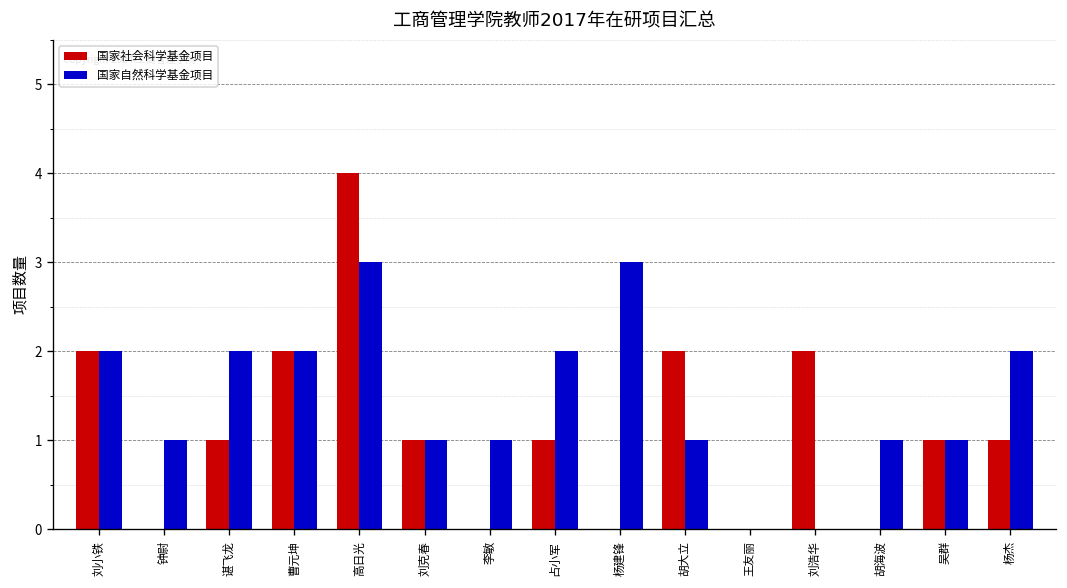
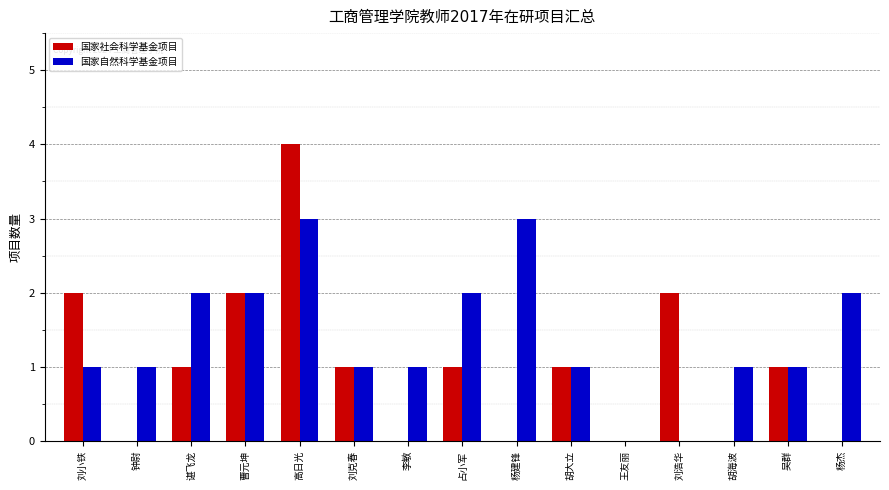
  {
    "国家社会科学基金项目": {
      "刘小铁": 2,
      "钟尉": 0,
      "谌飞龙": 1,
      "曹元坤": 2,
      "高日光": 4,
      "刘克春": 1,
      "李敏": 0,
      "占小军": 1,
      "杨建锋": 0,
-     "胡大立": 2,
+     "胡大立": 1,
      "王友丽": 0,
      "刘浩华": 2,
      "胡海波": 0,
      "吴群": 1,
-     "杨杰": 1
+     "杨杰": 0
    },
    "国家自然科学基金项目": {
-     "刘小铁": 2,
+     "刘小铁": 1,
      "钟尉": 1,
      "谌飞龙": 2,
      "曹元坤": 2,
      "高日光": 3,
      "刘克春": 1,
      "李敏": 1,
      "占小军": 2,
      "杨建锋": 3,
      "胡大立": 1,
      "王友丽": 0,
      "刘浩华": 0,
      "胡海波": 1,
      "吴群": 1,
      "杨杰": 2
    }
  }
